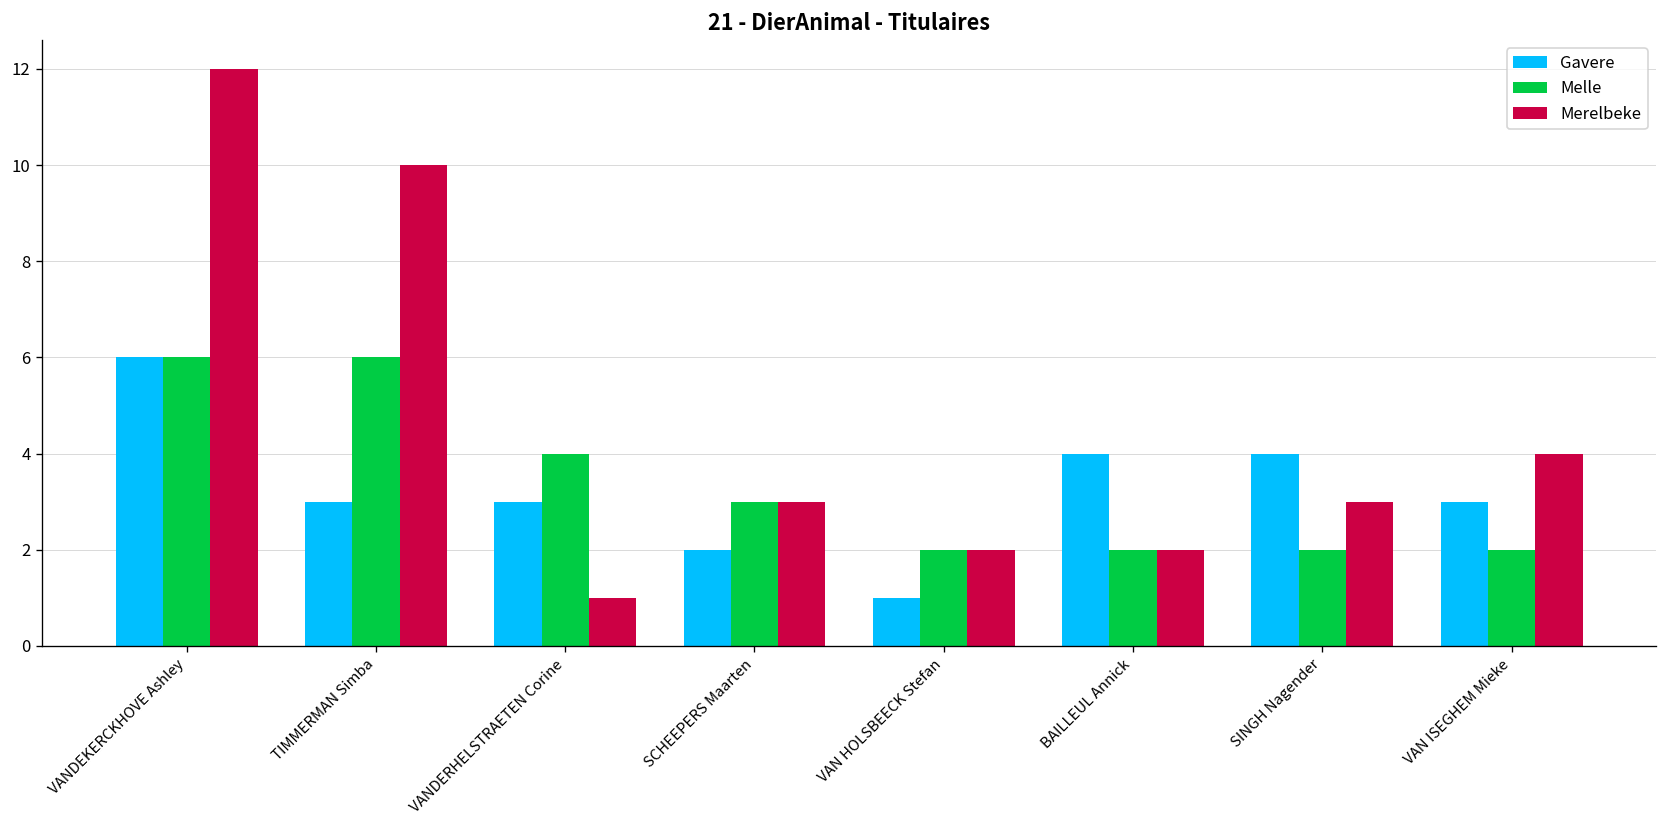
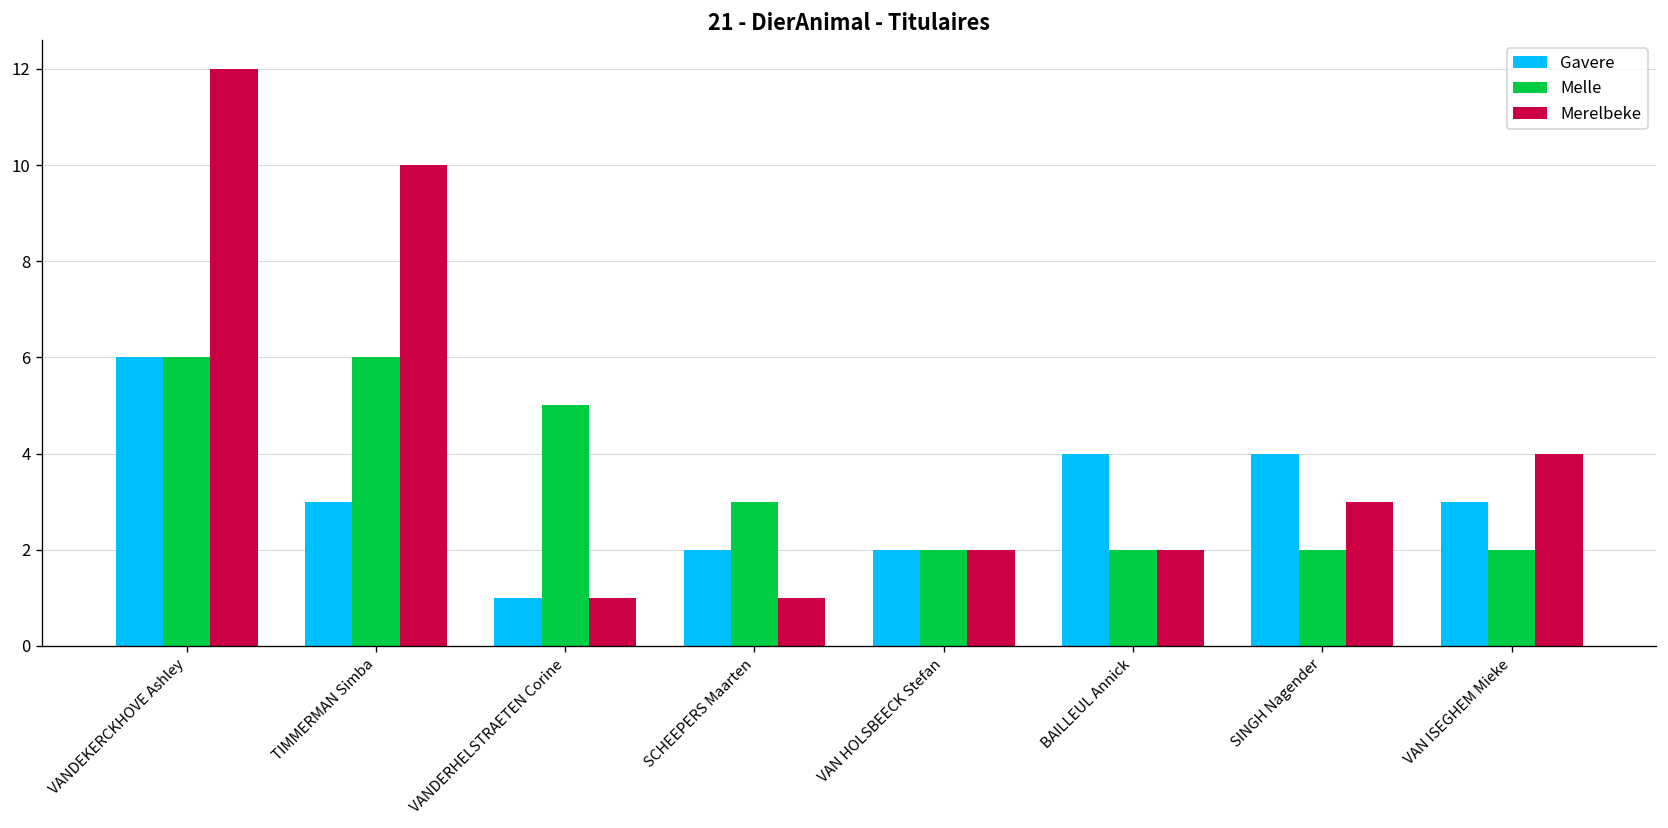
  {
    "Gavere": {
      "VANDEKERCKHOVE Ashley": 6,
      "TIMMERMAN Simba": 3,
-     "VANDERHELSTRAETEN Corine": 3,
+     "VANDERHELSTRAETEN Corine": 1,
      "SCHEEPERS Maarten": 2,
-     "VAN HOLSBEECK Stefan": 1,
+     "VAN HOLSBEECK Stefan": 2,
      "BAILLEUL Annick": 4,
      "SINGH Nagender": 4,
      "VAN ISEGHEM Mieke": 3
    },
    "Melle": {
      "VANDEKERCKHOVE Ashley": 6,
      "TIMMERMAN Simba": 6,
-     "VANDERHELSTRAETEN Corine": 4,
+     "VANDERHELSTRAETEN Corine": 5,
      "SCHEEPERS Maarten": 3,
      "VAN HOLSBEECK Stefan": 2,
      "BAILLEUL Annick": 2,
      "SINGH Nagender": 2,
      "VAN ISEGHEM Mieke": 2
    },
    "Merelbeke": {
      "VANDEKERCKHOVE Ashley": 12,
      "TIMMERMAN Simba": 10,
      "VANDERHELSTRAETEN Corine": 1,
-     "SCHEEPERS Maarten": 3,
+     "SCHEEPERS Maarten": 1,
      "VAN HOLSBEECK Stefan": 2,
      "BAILLEUL Annick": 2,
      "SINGH Nagender": 3,
      "VAN ISEGHEM Mieke": 4
    }
  }
